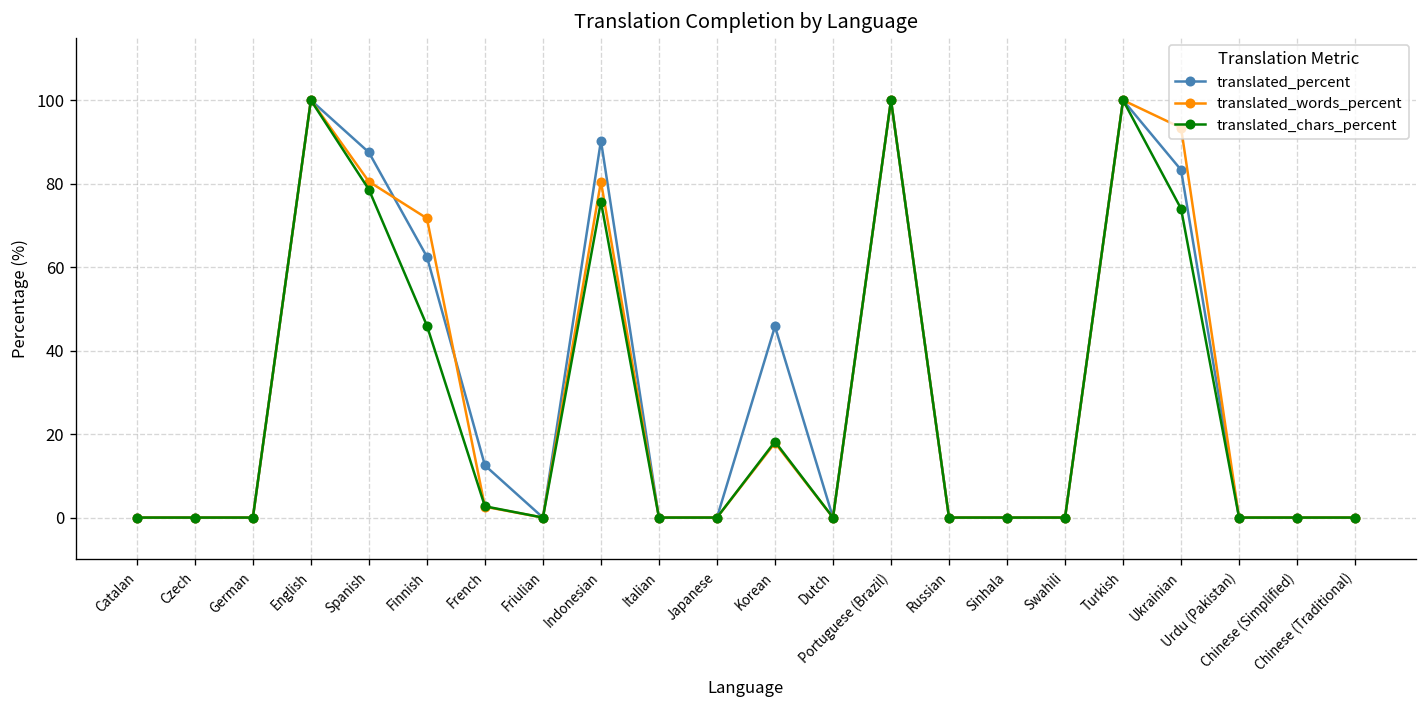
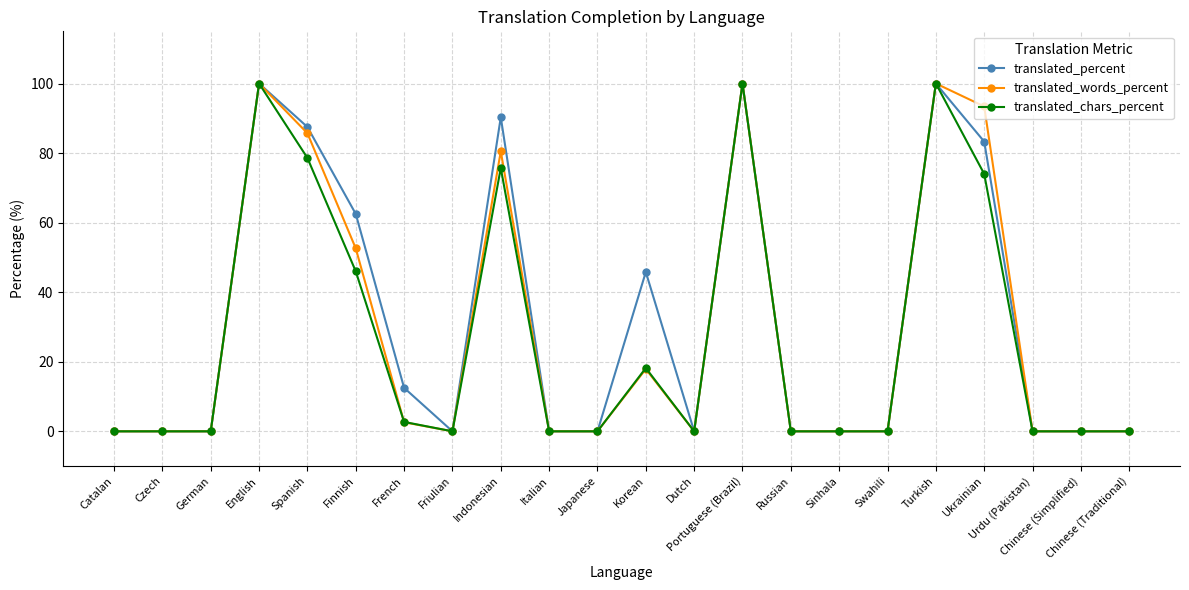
  {
    "translated_percent": {
      "Spanish": 88,
      "Finnish": 63,
      "French": 13,
      "Indonesian": 90,
      "Korean": 46,
      "Ukrainian": 83
    },
    "translated_words_percent": {
-     "Spanish": 81,
-     "Finnish": 72,
+     "Spanish": 86,
+     "Finnish": 53,
      "Indonesian": 81
    },
    "translated_chars_percent": {
      "Spanish": 79,
      "Finnish": 46,
      "Indonesian": 76,
      "Ukrainian": 74
    }
  }
